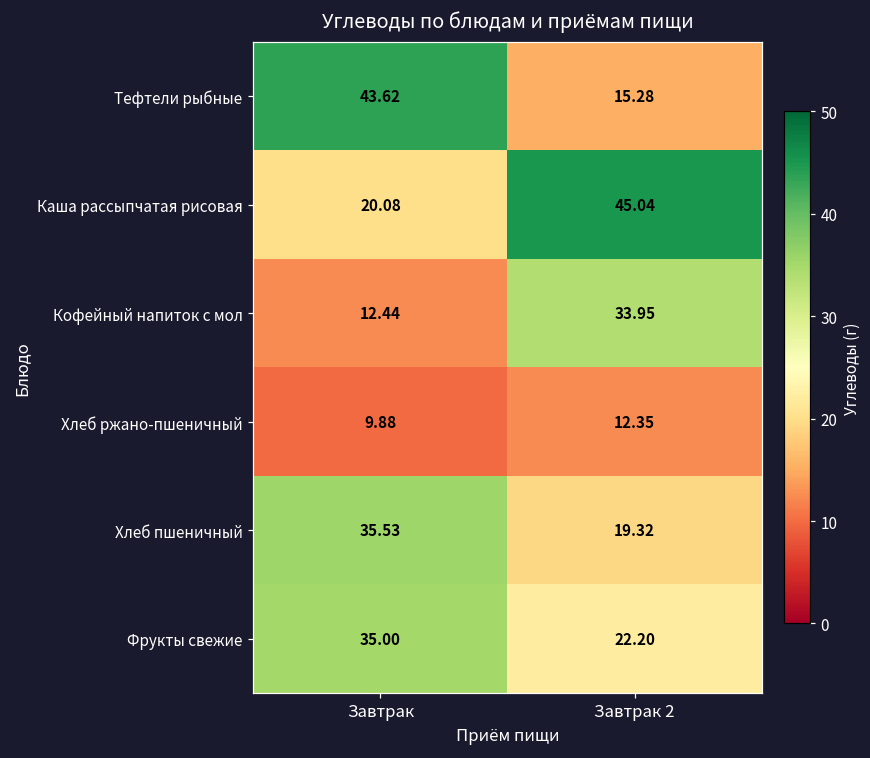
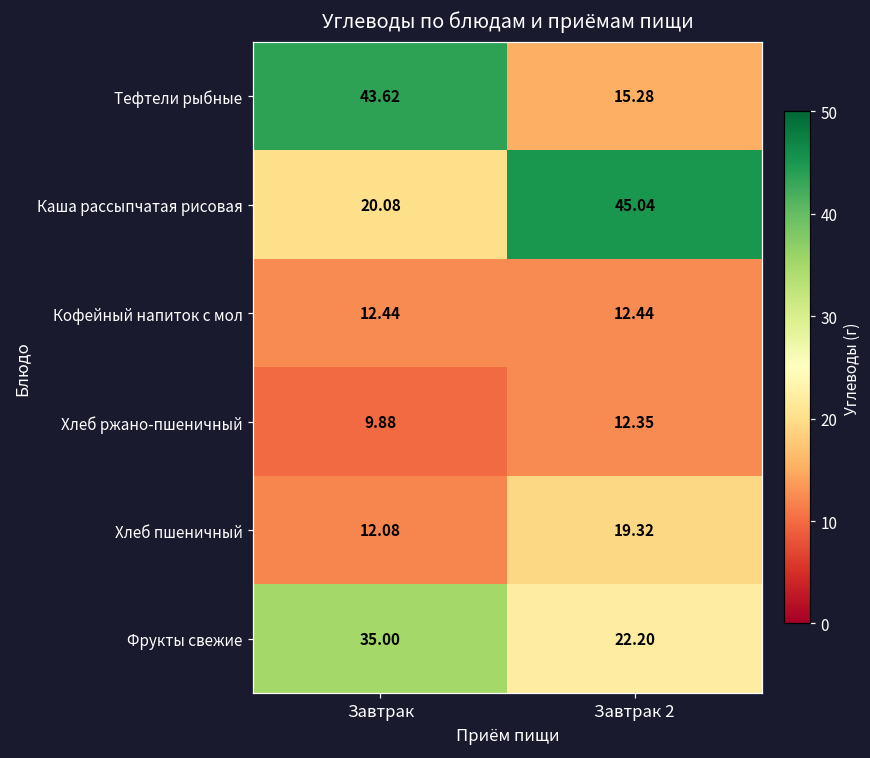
  {
    "Тефтели рыбные": {
      "Завтрак": 43.62,
      "Завтрак 2": 15.28
    },
    "Каша рассыпчатая рисовая": {
      "Завтрак": 20.08,
      "Завтрак 2": 45.04
    },
    "Кофейный напиток с мол": {
      "Завтрак": 12.44,
-     "Завтрак 2": 33.95
+     "Завтрак 2": 12.44
    },
    "Хлеб ржано-пшеничный": {
      "Завтрак": 9.88,
      "Завтрак 2": 12.35
    },
    "Хлеб пшеничный": {
-     "Завтрак": 35.53,
+     "Завтрак": 12.08,
      "Завтрак 2": 19.32
    },
    "Фрукты свежие": {
      "Завтрак": 35.00,
      "Завтрак 2": 22.20
    }
  }
